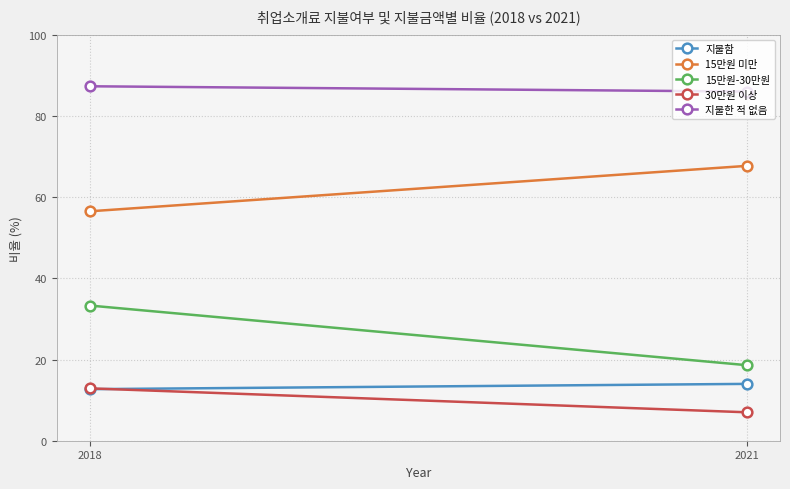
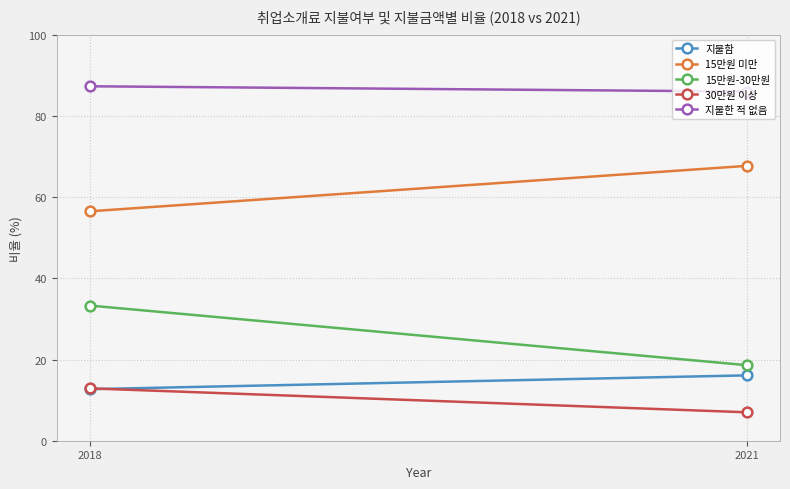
  {
    "지불함": {
-     "2021": 14
+     "2021": 16
    },
    "15만원-30만원": {
      "2018": 33,
      "2021": 19
    },
    "지불한 적 없음": {
      "2018": 87
    }
  }
